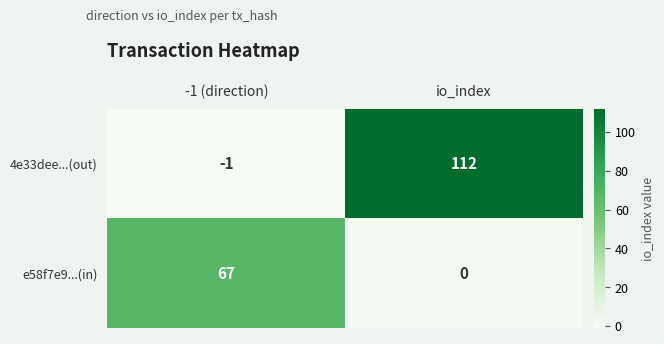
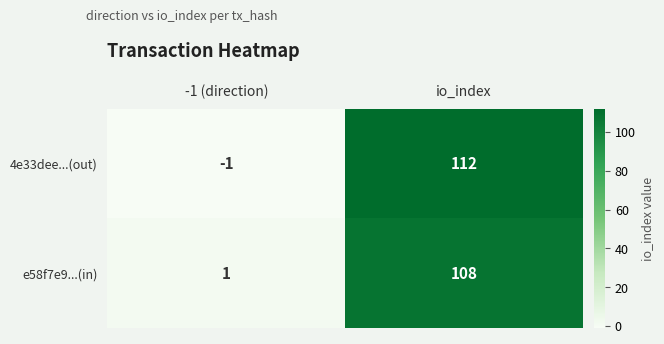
  {
    "4e33dee...(out)": {
      "-1 (direction)": -1,
      "io_index": 112
    },
    "e58f7e9...(in)": {
-     "-1 (direction)": 67,
-     "io_index": 0
+     "-1 (direction)": 1,
+     "io_index": 108
    }
  }
